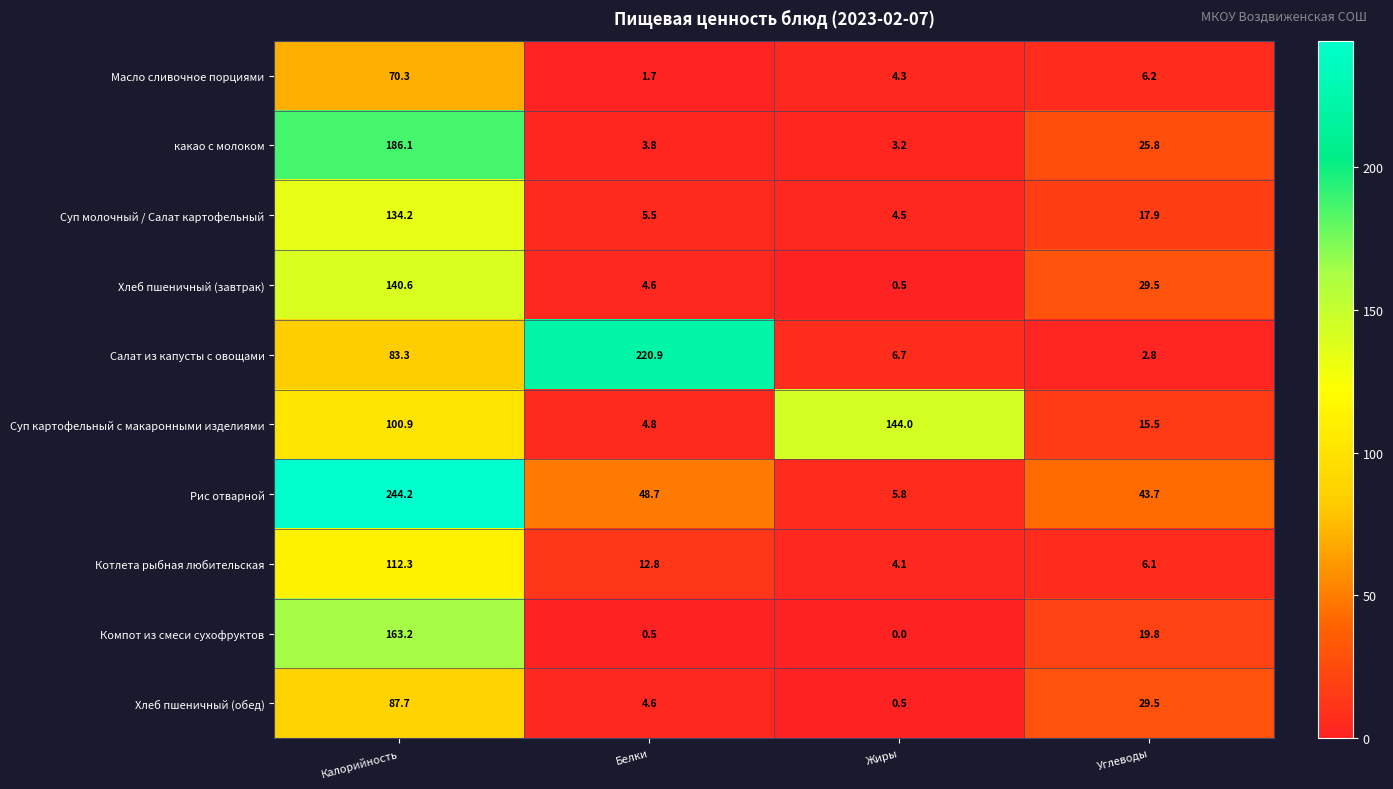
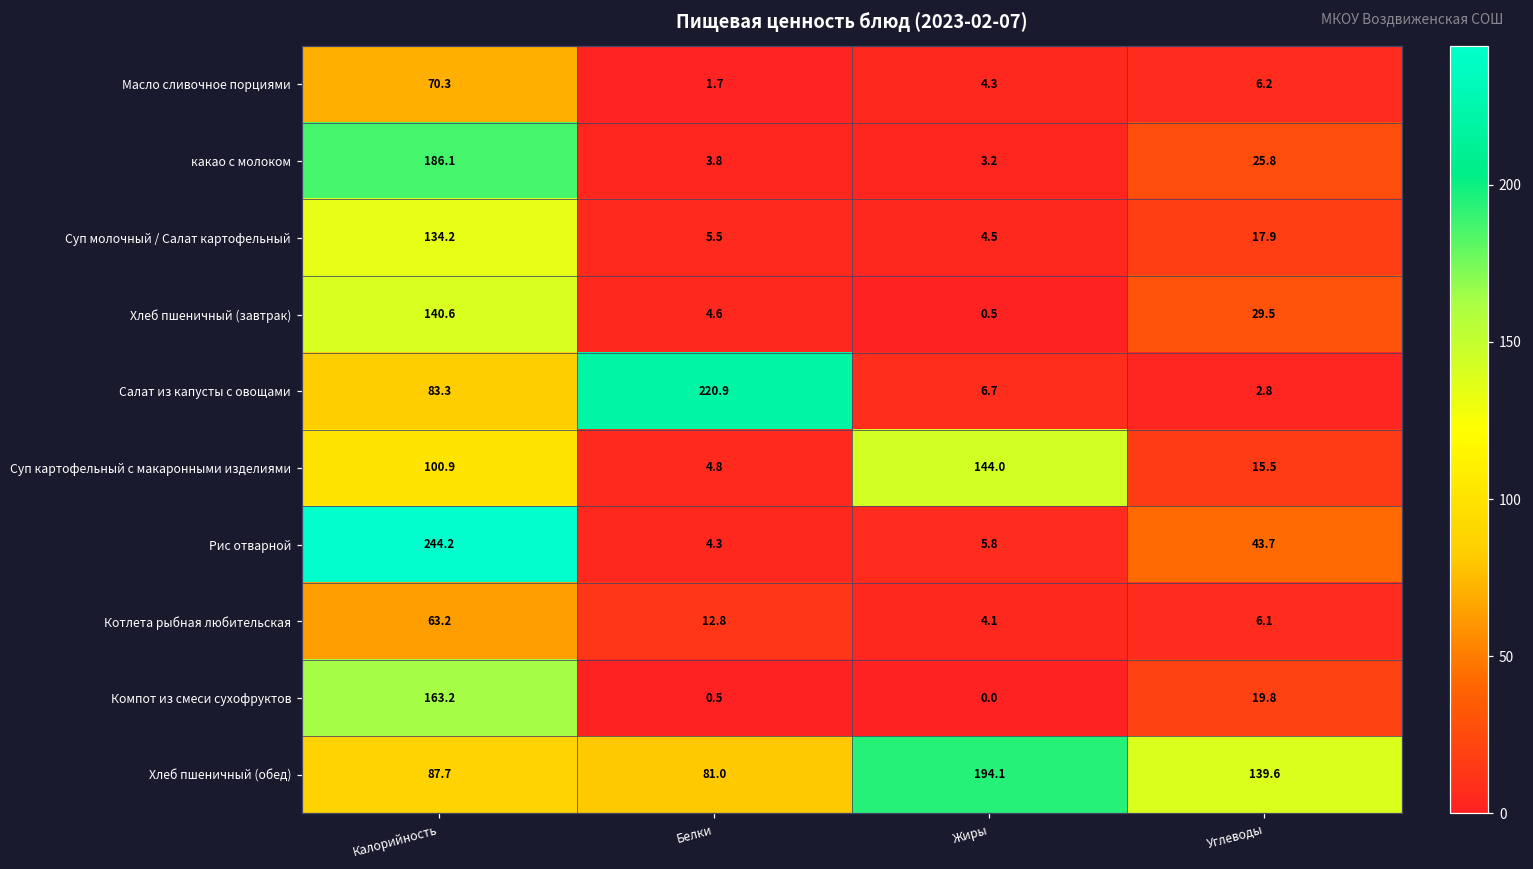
  {
    "Масло сливочное порциями": {
      "Калорийность": 70.3,
      "Белки": 1.7,
      "Жиры": 4.3,
      "Углеводы": 6.2
    },
    "какао с молоком": {
      "Калорийность": 186.1,
      "Белки": 3.8,
      "Жиры": 3.2,
      "Углеводы": 25.8
    },
    "Суп молочный / Салат картофельный": {
      "Калорийность": 134.2,
      "Белки": 5.5,
      "Жиры": 4.5,
      "Углеводы": 17.9
    },
    "Хлеб пшеничный (завтрак)": {
      "Калорийность": 140.6,
      "Белки": 4.6,
      "Жиры": 0.5,
      "Углеводы": 29.5
    },
    "Салат из капусты с овощами": {
      "Калорийность": 83.3,
      "Белки": 220.9,
      "Жиры": 6.7,
      "Углеводы": 2.8
    },
    "Суп картофельный с макаронными изделиями": {
      "Калорийность": 100.9,
      "Белки": 4.8,
      "Жиры": 144.0,
      "Углеводы": 15.5
    },
    "Рис отварной": {
      "Калорийность": 244.2,
-     "Белки": 48.7,
+     "Белки": 4.3,
      "Жиры": 5.8,
      "Углеводы": 43.7
    },
    "Котлета рыбная любительская": {
-     "Калорийность": 112.3,
+     "Калорийность": 63.2,
      "Белки": 12.8,
      "Жиры": 4.1,
      "Углеводы": 6.1
    },
    "Компот из смеси сухофруктов": {
      "Калорийность": 163.2,
      "Белки": 0.5,
      "Жиры": 0.0,
      "Углеводы": 19.8
    },
    "Хлеб пшеничный (обед)": {
      "Калорийность": 87.7,
-     "Белки": 4.6,
-     "Жиры": 0.5,
-     "Углеводы": 29.5
+     "Белки": 81.0,
+     "Жиры": 194.1,
+     "Углеводы": 139.6
    }
  }
